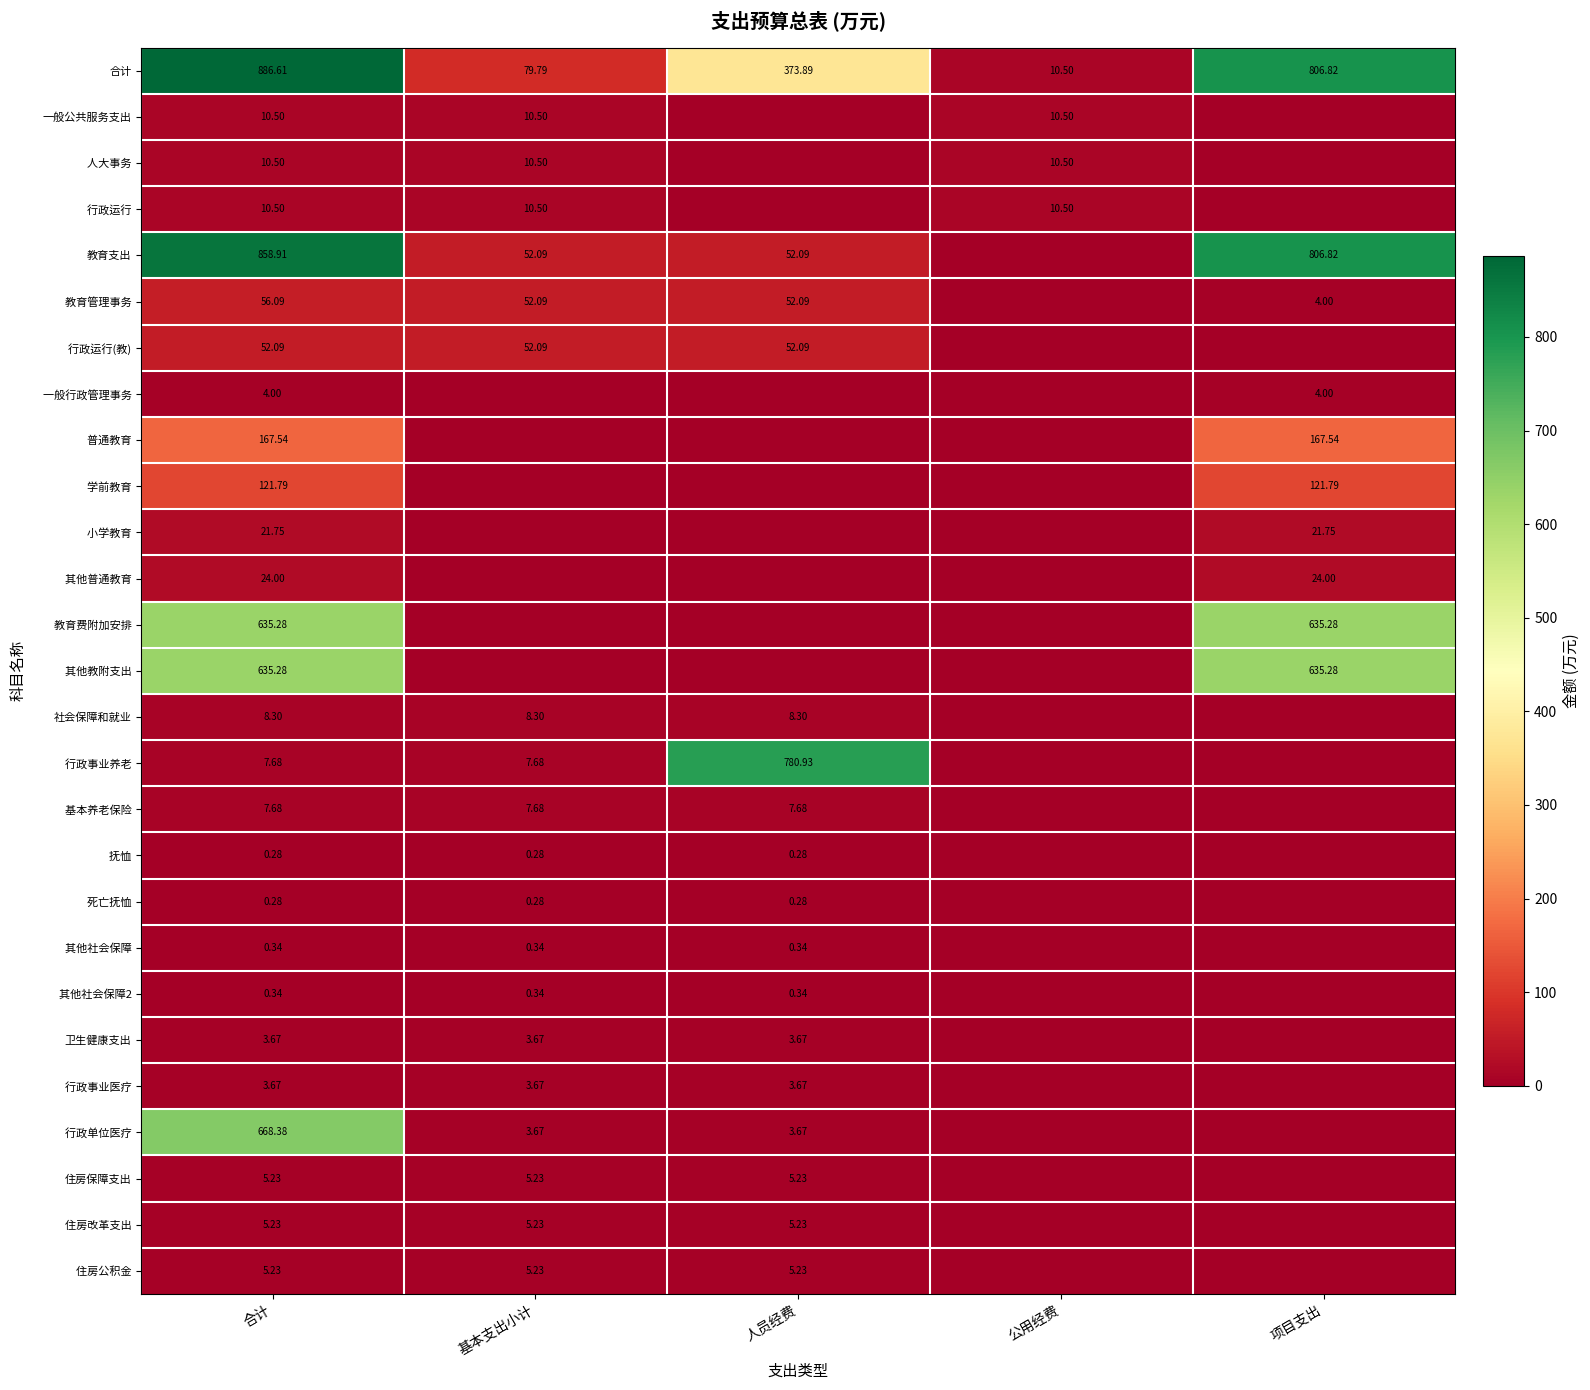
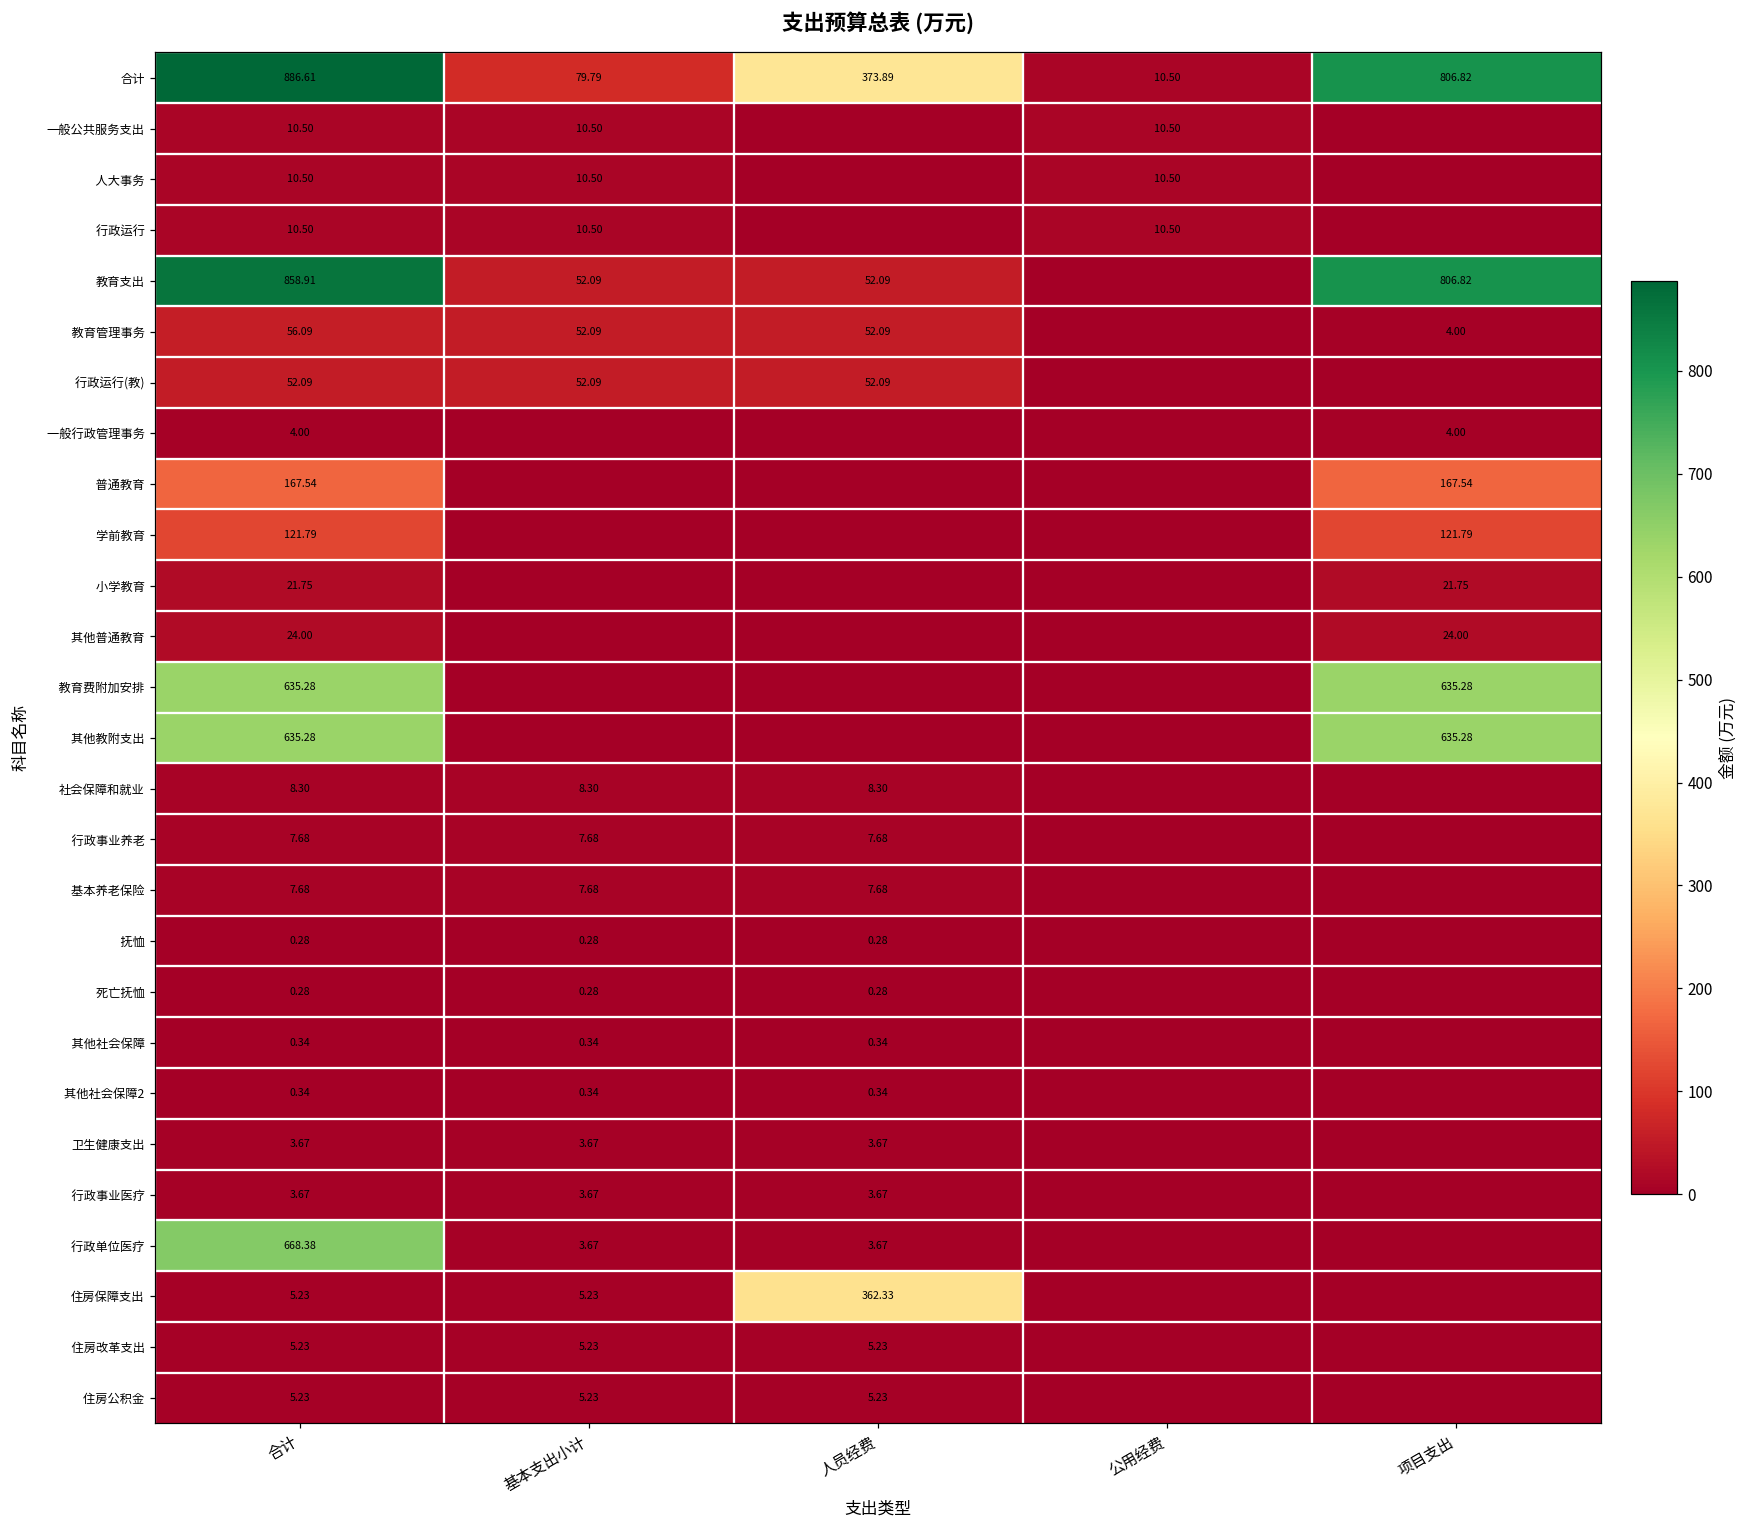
  {
    "合计": {
      "合计": 886.61,
      "基本支出小计": 79.79,
      "人员经费": 373.89,
      "公用经费": 10.50,
      "项目支出": 806.82
    },
    "一般公共服务支出": {
      "合计": 10.50,
      "基本支出小计": 10.50,
      "公用经费": 10.50
    },
    "人大事务": {
      "合计": 10.50,
      "基本支出小计": 10.50,
      "公用经费": 10.50
    },
    "行政运行": {
      "合计": 10.50,
      "基本支出小计": 10.50,
      "公用经费": 10.50
    },
    "教育支出": {
      "合计": 858.91,
      "基本支出小计": 52.09,
      "人员经费": 52.09,
      "项目支出": 806.82
    },
    "教育管理事务": {
      "合计": 56.09,
      "基本支出小计": 52.09,
      "人员经费": 52.09,
      "项目支出": 4.00
    },
    "行政运行(教)": {
      "合计": 52.09,
      "基本支出小计": 52.09,
      "人员经费": 52.09
    },
    "一般行政管理事务": {
      "合计": 4.00,
      "项目支出": 4.00
    },
    "普通教育": {
      "合计": 167.54,
      "项目支出": 167.54
    },
    "学前教育": {
      "合计": 121.79,
      "项目支出": 121.79
    },
    "小学教育": {
      "合计": 21.75,
      "项目支出": 21.75
    },
    "其他普通教育": {
      "合计": 24.00,
      "项目支出": 24.00
    },
    "教育费附加安排": {
      "合计": 635.28,
      "项目支出": 635.28
    },
    "其他教附支出": {
      "合计": 635.28,
      "项目支出": 635.28
    },
    "社会保障和就业": {
      "合计": 8.30,
      "基本支出小计": 8.30,
      "人员经费": 8.30
    },
    "行政事业养老": {
      "合计": 7.68,
      "基本支出小计": 7.68,
-     "人员经费": 780.93
+     "人员经费": 7.68
    },
    "基本养老保险": {
      "合计": 7.68,
      "基本支出小计": 7.68,
      "人员经费": 7.68
    },
    "抚恤": {
      "合计": 0.28,
      "基本支出小计": 0.28,
      "人员经费": 0.28
    },
    "死亡抚恤": {
      "合计": 0.28,
      "基本支出小计": 0.28,
      "人员经费": 0.28
    },
    "其他社会保障": {
      "合计": 0.34,
      "基本支出小计": 0.34,
      "人员经费": 0.34
    },
    "其他社会保障2": {
      "合计": 0.34,
      "基本支出小计": 0.34,
      "人员经费": 0.34
    },
    "卫生健康支出": {
      "合计": 3.67,
      "基本支出小计": 3.67,
      "人员经费": 3.67
    },
    "行政事业医疗": {
      "合计": 3.67,
      "基本支出小计": 3.67,
      "人员经费": 3.67
    },
    "行政单位医疗": {
      "合计": 668.38,
      "基本支出小计": 3.67,
      "人员经费": 3.67
    },
    "住房保障支出": {
      "合计": 5.23,
      "基本支出小计": 5.23,
-     "人员经费": 5.23
+     "人员经费": 362.33
    },
    "住房改革支出": {
      "合计": 5.23,
      "基本支出小计": 5.23,
      "人员经费": 5.23
    },
    "住房公积金": {
      "合计": 5.23,
      "基本支出小计": 5.23,
      "人员经费": 5.23
    }
  }
